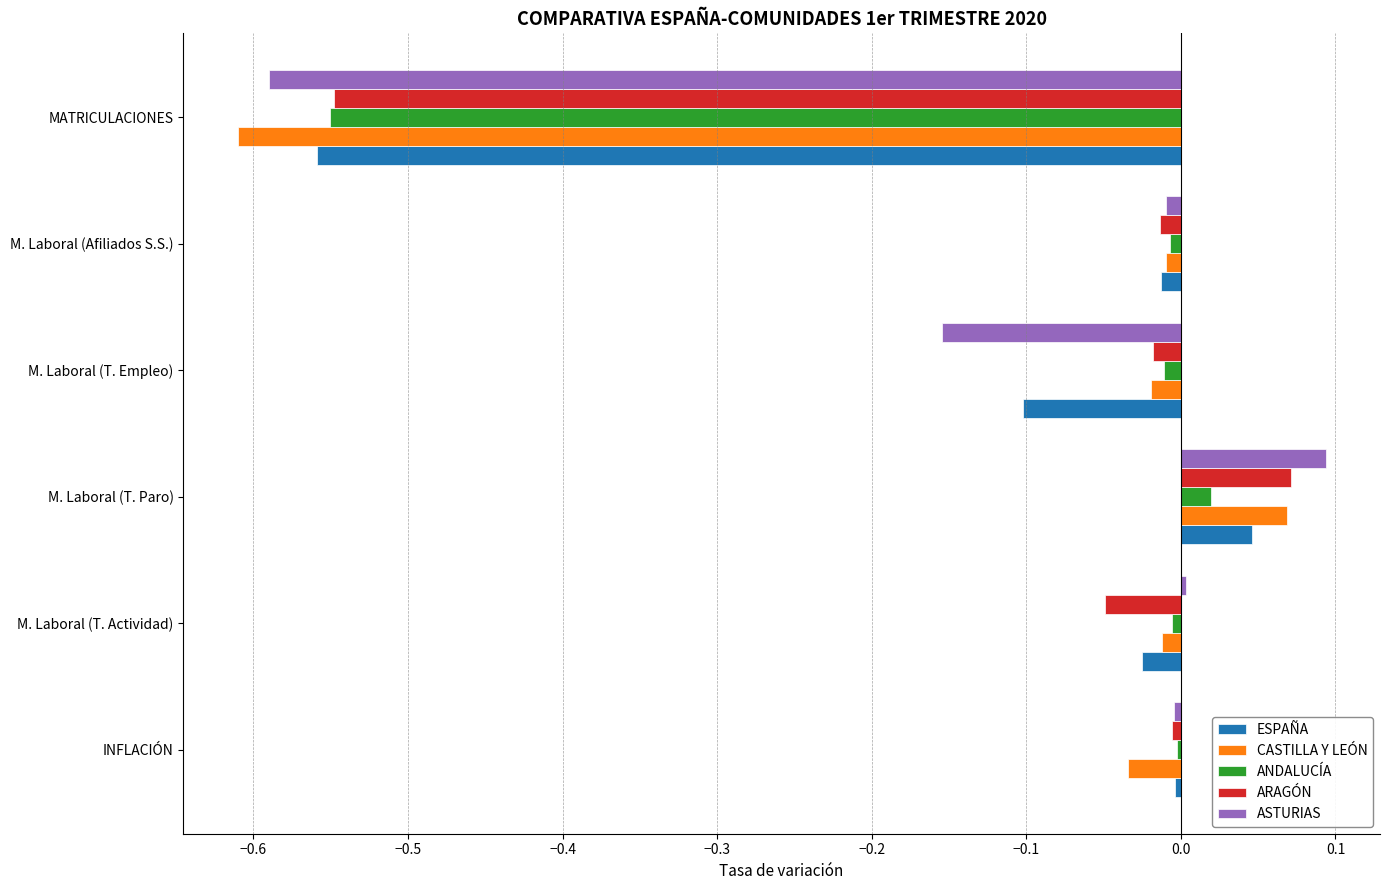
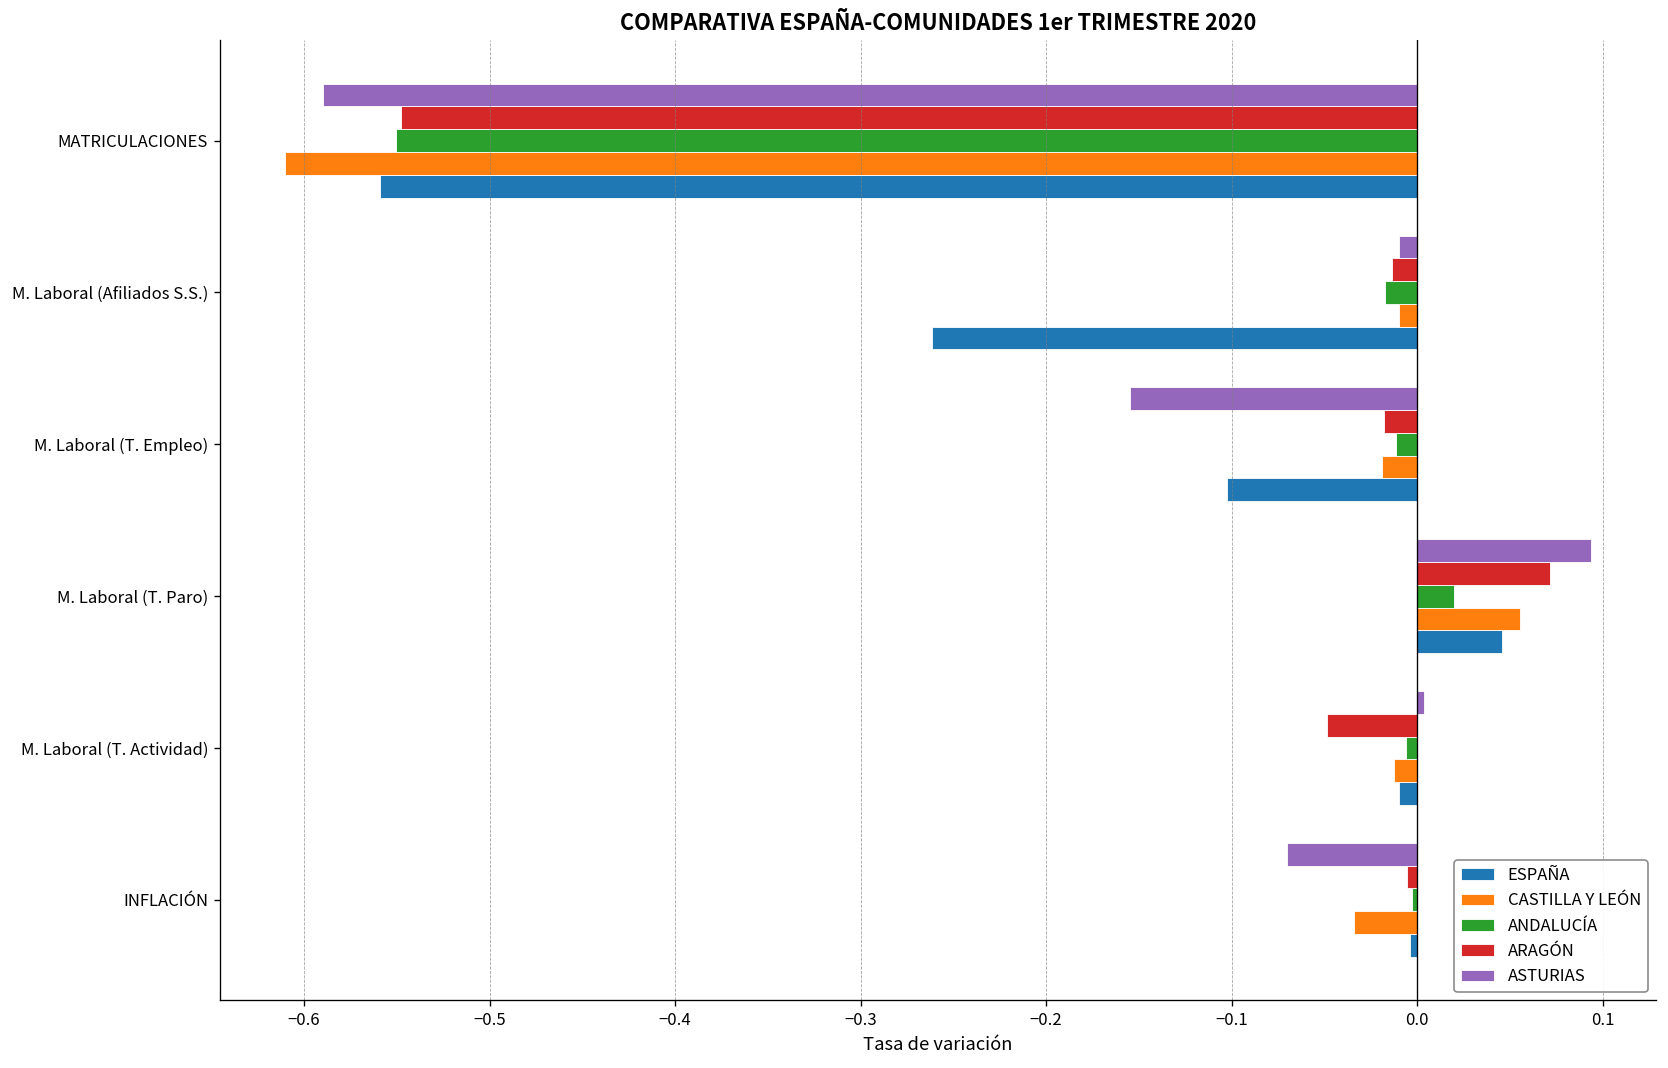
  {
    "ESPAÑA": {
      "MATRICULACIONES": -0.559,
-     "M. Laboral (Afiliados S.S.)": -0.013,
+     "M. Laboral (Afiliados S.S.)": -0.262,
      "M. Laboral (T. Empleo)": -0.102,
      "M. Laboral (T. Paro)": 0.046,
-     "M. Laboral (T. Actividad)": -0.025,
+     "M. Laboral (T. Actividad)": -0.010,
      "INFLACIÓN": -0.004
    },
    "CASTILLA Y LEÓN": {
      "MATRICULACIONES": -0.610,
      "M. Laboral (Afiliados S.S.)": -0.010,
      "M. Laboral (T. Empleo)": -0.019,
-     "M. Laboral (T. Paro)": 0.069,
+     "M. Laboral (T. Paro)": 0.055,
      "M. Laboral (T. Actividad)": -0.013,
      "INFLACIÓN": -0.034
    },
    "ANDALUCÍA": {
      "MATRICULACIONES": -0.550,
-     "M. Laboral (Afiliados S.S.)": -0.007,
+     "M. Laboral (Afiliados S.S.)": -0.017,
      "M. Laboral (T. Empleo)": -0.011,
      "M. Laboral (T. Paro)": 0.020,
      "M. Laboral (T. Actividad)": -0.006,
      "INFLACIÓN": -0.003
    },
    "ARAGÓN": {
      "MATRICULACIONES": -0.548,
      "M. Laboral (Afiliados S.S.)": -0.013,
      "M. Laboral (T. Empleo)": -0.018,
      "M. Laboral (T. Paro)": 0.072,
      "M. Laboral (T. Actividad)": -0.049,
      "INFLACIÓN": -0.006
    },
    "ASTURIAS": {
      "MATRICULACIONES": -0.590,
      "M. Laboral (Afiliados S.S.)": -0.010,
      "M. Laboral (T. Empleo)": -0.155,
      "M. Laboral (T. Paro)": 0.094,
      "M. Laboral (T. Actividad)": 0.004,
-     "INFLACIÓN": -0.004
+     "INFLACIÓN": -0.070
    }
  }
